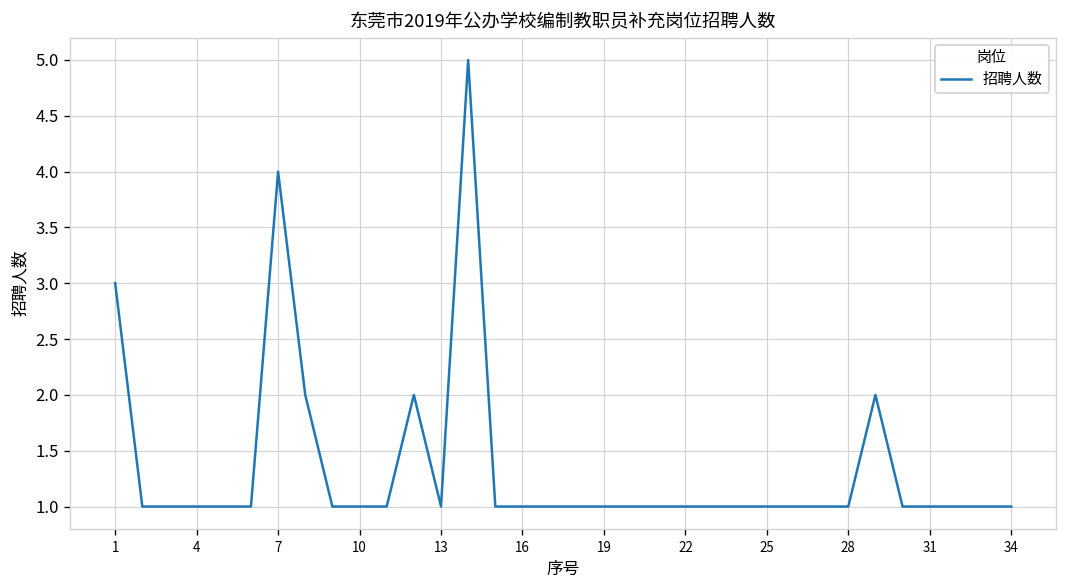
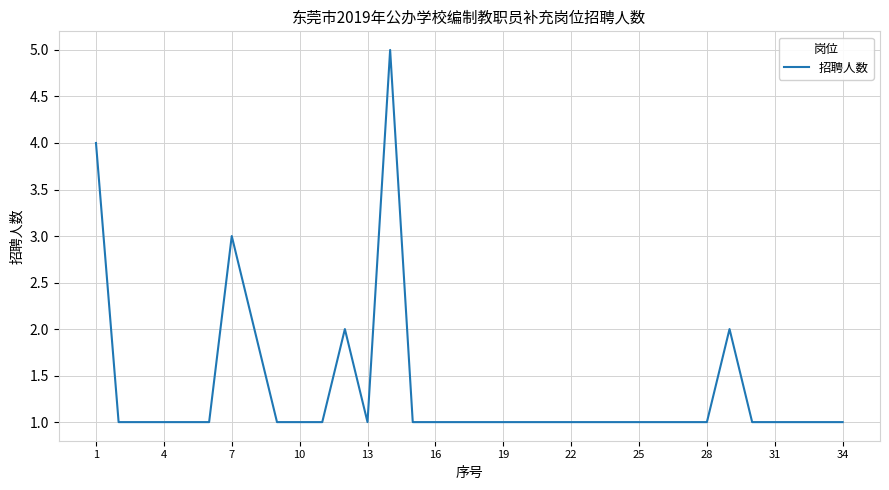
  {
-   "1": 3,
+   "1": 4,
    "4": 1,
-   "7": 4,
+   "7": 3,
    "10": 1,
    "13": 1,
    "16": 1,
    "19": 1,
    "22": 1,
    "25": 1,
    "28": 1,
    "31": 1,
    "34": 1
  }
